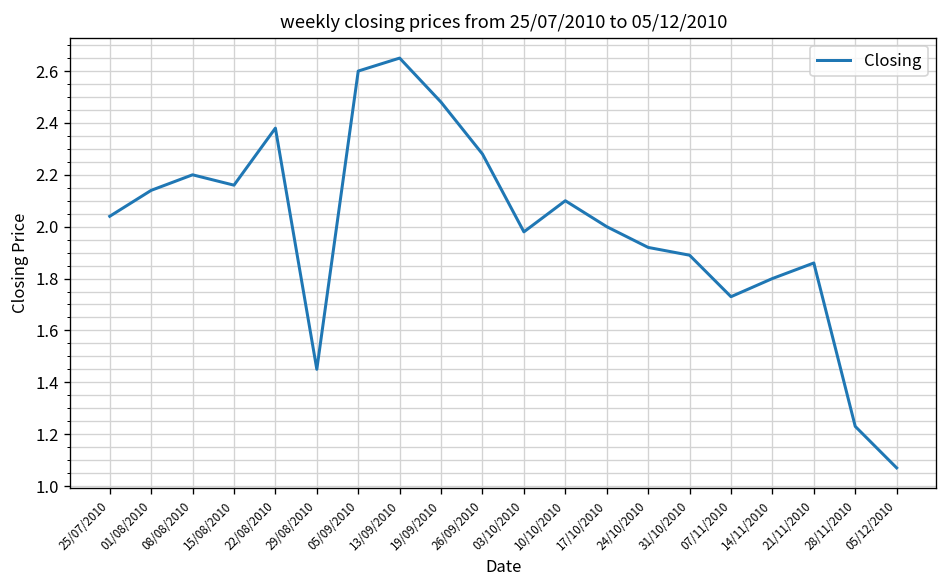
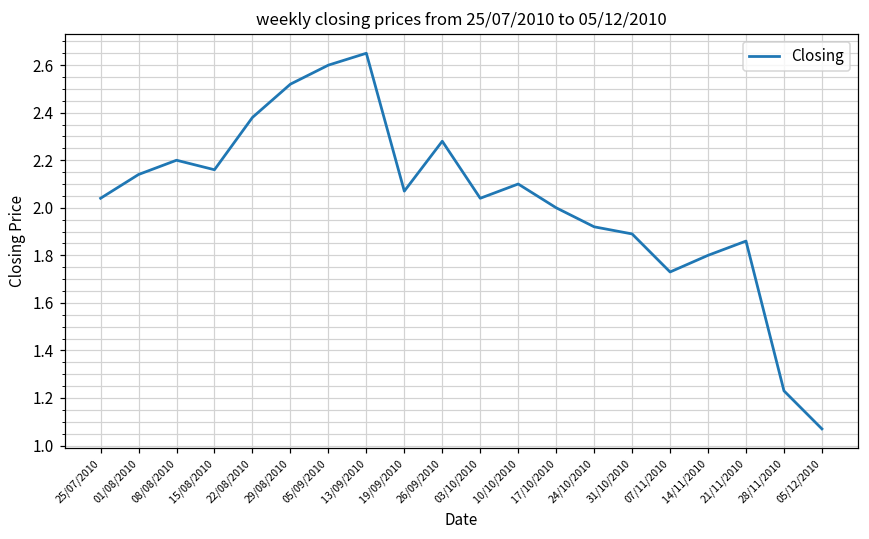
  {
    "25/07/2010": 2.04,
    "01/08/2010": 2.14,
    "08/08/2010": 2.20,
    "15/08/2010": 2.16,
    "22/08/2010": 2.38,
-   "29/08/2010": 1.45,
+   "29/08/2010": 2.52,
    "05/09/2010": 2.60,
    "13/09/2010": 2.65,
-   "19/09/2010": 2.48,
+   "19/09/2010": 2.07,
    "26/09/2010": 2.28,
-   "03/10/2010": 1.98,
+   "03/10/2010": 2.04,
    "10/10/2010": 2.10,
    "17/10/2010": 2.00,
    "24/10/2010": 1.92,
    "31/10/2010": 1.89,
    "07/11/2010": 1.73,
    "14/11/2010": 1.80,
    "21/11/2010": 1.86,
    "28/11/2010": 1.23,
    "05/12/2010": 1.07
  }
